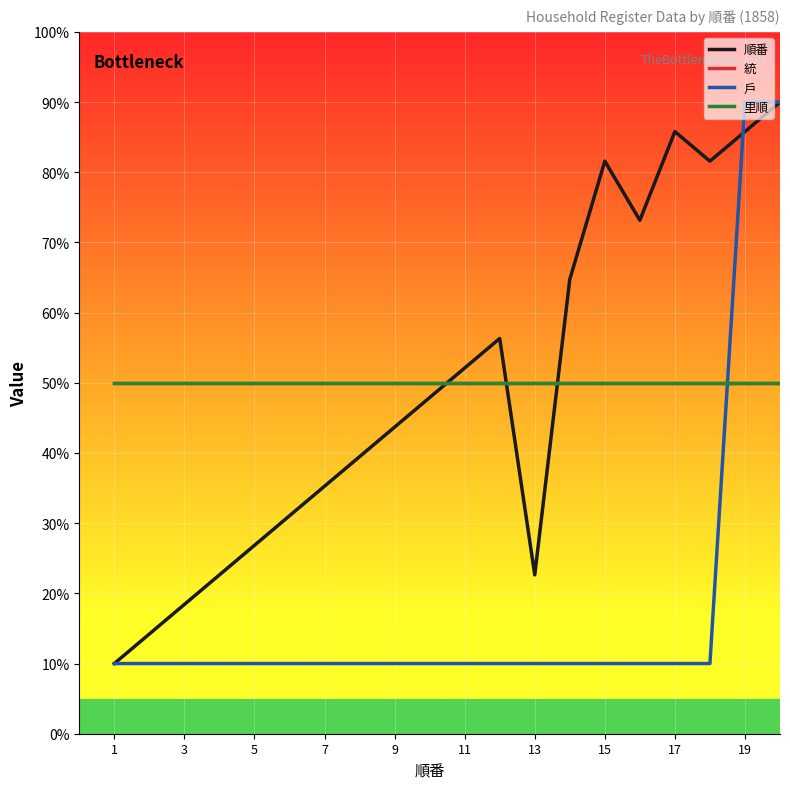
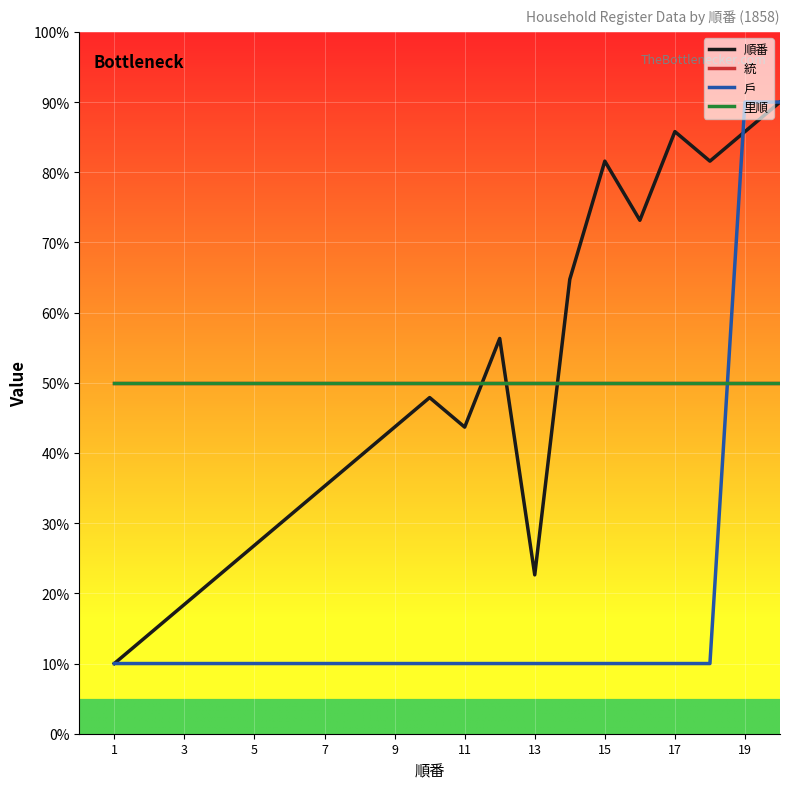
  {
    "順番": {
      "3": "18%",
      "5": "27%",
      "7": "35%",
      "9": "44%",
-     "11": "52%",
+     "11": "44%",
      "13": "23%",
      "15": "82%",
      "17": "86%",
      "19": "86%"
    },
    "里順": {
      "1": "50%",
      "3": "50%",
      "5": "50%",
      "7": "50%",
      "9": "50%",
      "11": "50%",
      "13": "50%",
      "15": "50%",
      "17": "50%",
      "19": "50%"
    },
    "戶": {
      "3": "10%",
      "5": "10%",
      "7": "10%",
      "9": "10%",
      "11": "10%",
      "13": "10%",
      "15": "10%",
      "17": "10%"
    }
  }
